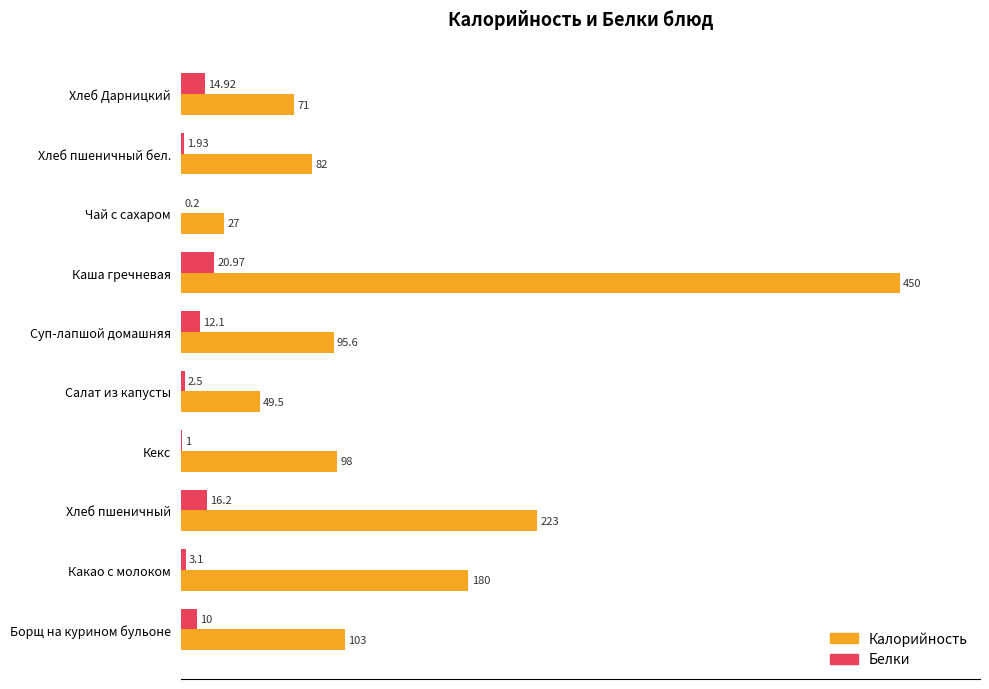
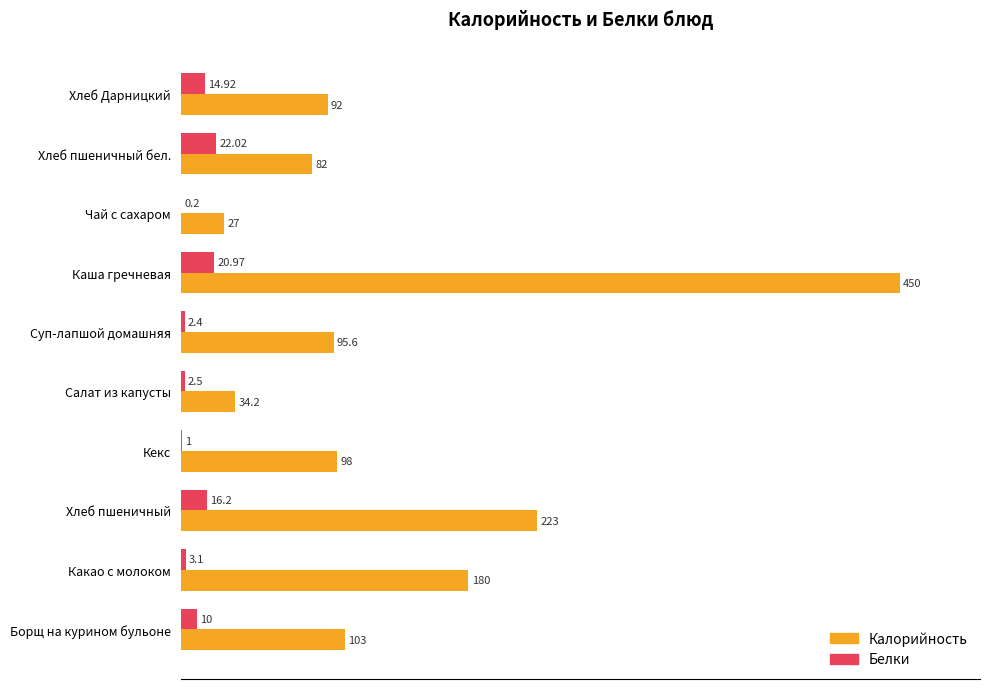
  {
    "Калорийность": {
-     "Хлеб Дарницкий": 71,
+     "Хлеб Дарницкий": 92,
      "Хлеб пшеничный бел.": 82,
      "Чай с сахаром": 27,
      "Каша гречневая": 450,
      "Суп-лапшой домашняя": 95.6,
-     "Салат из капусты": 49.5,
+     "Салат из капусты": 34.2,
      "Кекс": 98,
      "Хлеб пшеничный": 223,
      "Какао с молоком": 180,
      "Борщ на курином бульоне": 103
    },
    "Белки": {
      "Хлеб Дарницкий": 14.92,
-     "Хлеб пшеничный бел.": 1.93,
+     "Хлеб пшеничный бел.": 22.02,
      "Чай с сахаром": 0.2,
      "Каша гречневая": 20.97,
-     "Суп-лапшой домашняя": 12.1,
+     "Суп-лапшой домашняя": 2.4,
      "Салат из капусты": 2.5,
      "Кекс": 1,
      "Хлеб пшеничный": 16.2,
      "Какао с молоком": 3.1,
      "Борщ на курином бульоне": 10
    }
  }
